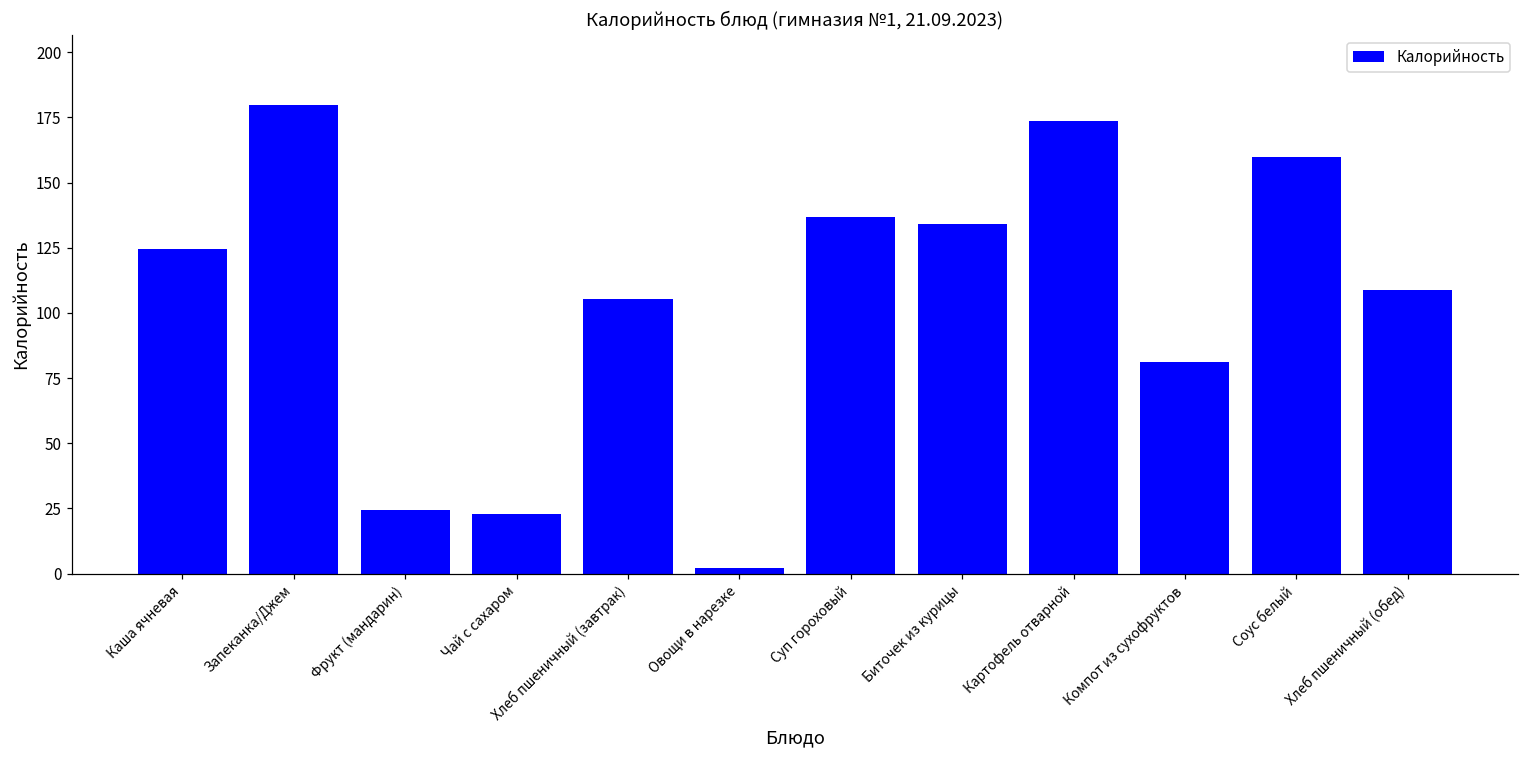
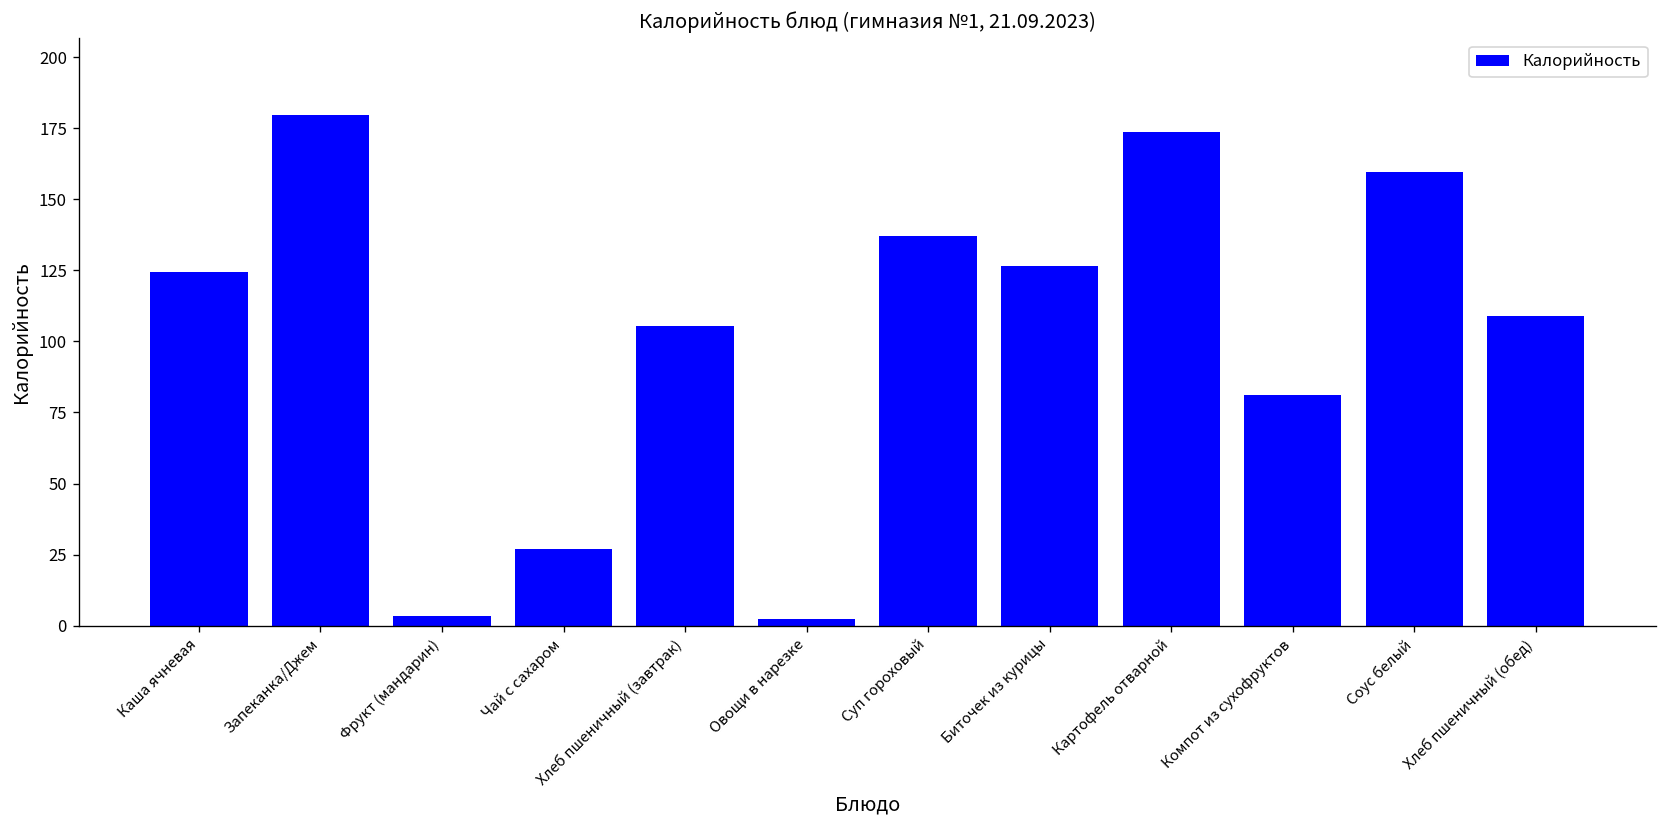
  {
    "Каша ячневая": 125,
    "Запеканка/Джем": 180,
-   "Фрукт (мандарин)": 25,
-   "Чай с сахаром": 23,
+   "Фрукт (мандарин)": 3,
+   "Чай с сахаром": 27,
    "Хлеб пшеничный (завтрак)": 106,
    "Овощи в нарезке": 2,
    "Суп гороховый": 137,
-   "Биточек из курицы": 134,
+   "Биточек из курицы": 127,
    "Картофель отварной": 174,
    "Компот из сухофруктов": 81,
    "Соус белый": 160,
    "Хлеб пшеничный (обед)": 109
  }
